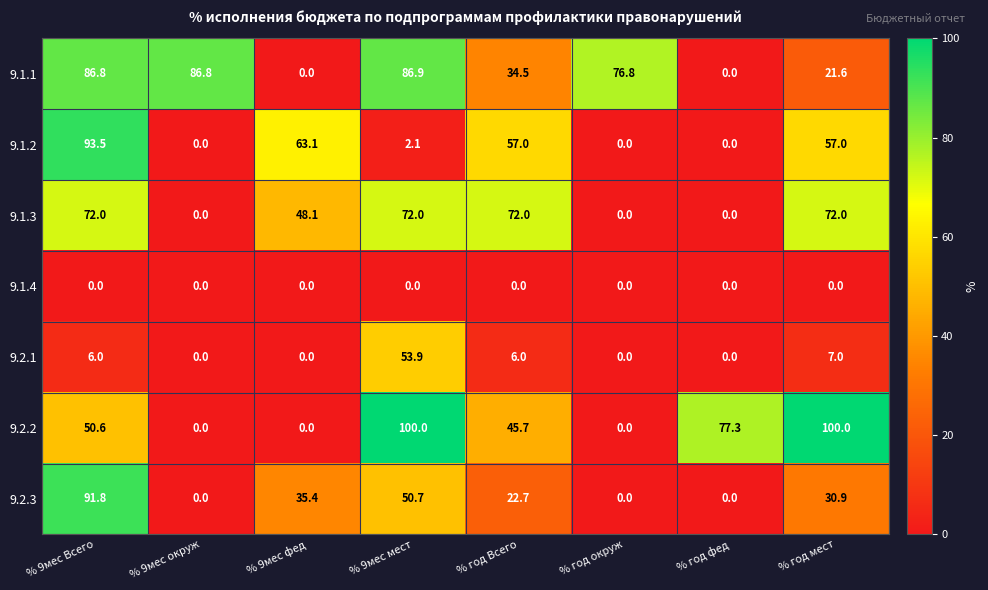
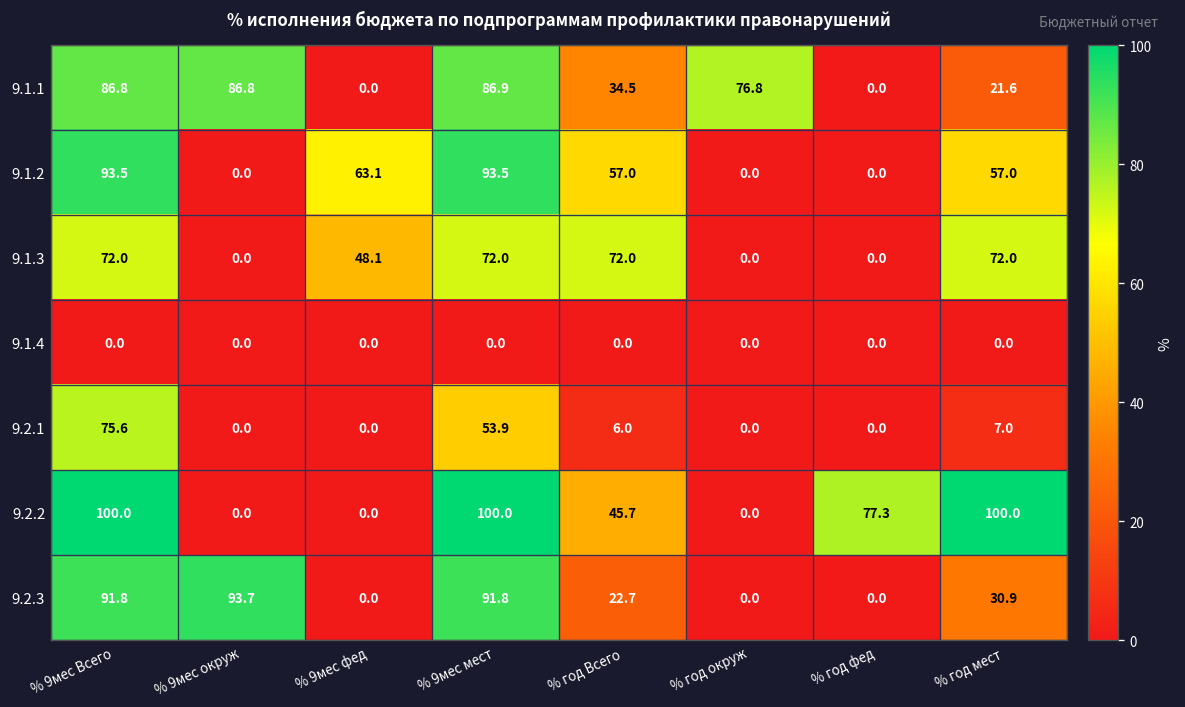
  {
    "9.1.1": {
      "% 9мес Всего": 86.8,
      "% 9мес окруж": 86.8,
      "% 9мес фед": 0.0,
      "% 9мес мест": 86.9,
      "% год Всего": 34.5,
      "% год окруж": 76.8,
      "% год фед": 0.0,
      "% год мест": 21.6
    },
    "9.1.2": {
      "% 9мес Всего": 93.5,
      "% 9мес окруж": 0.0,
      "% 9мес фед": 63.1,
-     "% 9мес мест": 2.1,
+     "% 9мес мест": 93.5,
      "% год Всего": 57.0,
      "% год окруж": 0.0,
      "% год фед": 0.0,
      "% год мест": 57.0
    },
    "9.1.3": {
      "% 9мес Всего": 72.0,
      "% 9мес окруж": 0.0,
      "% 9мес фед": 48.1,
      "% 9мес мест": 72.0,
      "% год Всего": 72.0,
      "% год окруж": 0.0,
      "% год фед": 0.0,
      "% год мест": 72.0
    },
    "9.1.4": {
      "% 9мес Всего": 0.0,
      "% 9мес окруж": 0.0,
      "% 9мес фед": 0.0,
      "% 9мес мест": 0.0,
      "% год Всего": 0.0,
      "% год окруж": 0.0,
      "% год фед": 0.0,
      "% год мест": 0.0
    },
    "9.2.1": {
-     "% 9мес Всего": 6.0,
+     "% 9мес Всего": 75.6,
      "% 9мес окруж": 0.0,
      "% 9мес фед": 0.0,
      "% 9мес мест": 53.9,
      "% год Всего": 6.0,
      "% год окруж": 0.0,
      "% год фед": 0.0,
      "% год мест": 7.0
    },
    "9.2.2": {
-     "% 9мес Всего": 50.6,
+     "% 9мес Всего": 100.0,
      "% 9мес окруж": 0.0,
      "% 9мес фед": 0.0,
      "% 9мес мест": 100.0,
      "% год Всего": 45.7,
      "% год окруж": 0.0,
      "% год фед": 77.3,
      "% год мест": 100.0
    },
    "9.2.3": {
      "% 9мес Всего": 91.8,
-     "% 9мес окруж": 0.0,
-     "% 9мес фед": 35.4,
-     "% 9мес мест": 50.7,
+     "% 9мес окруж": 93.7,
+     "% 9мес фед": 0.0,
+     "% 9мес мест": 91.8,
      "% год Всего": 22.7,
      "% год окруж": 0.0,
      "% год фед": 0.0,
      "% год мест": 30.9
    }
  }
